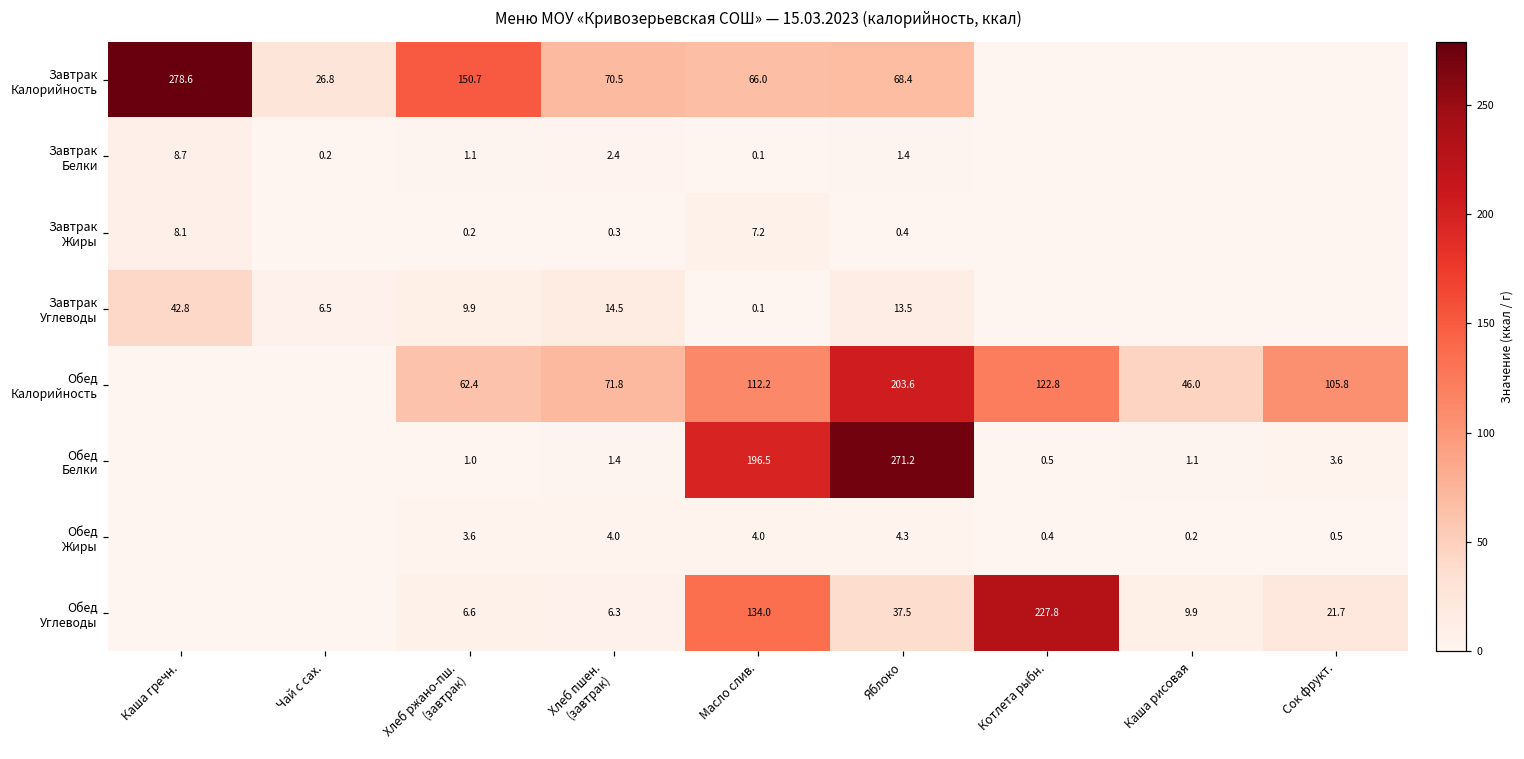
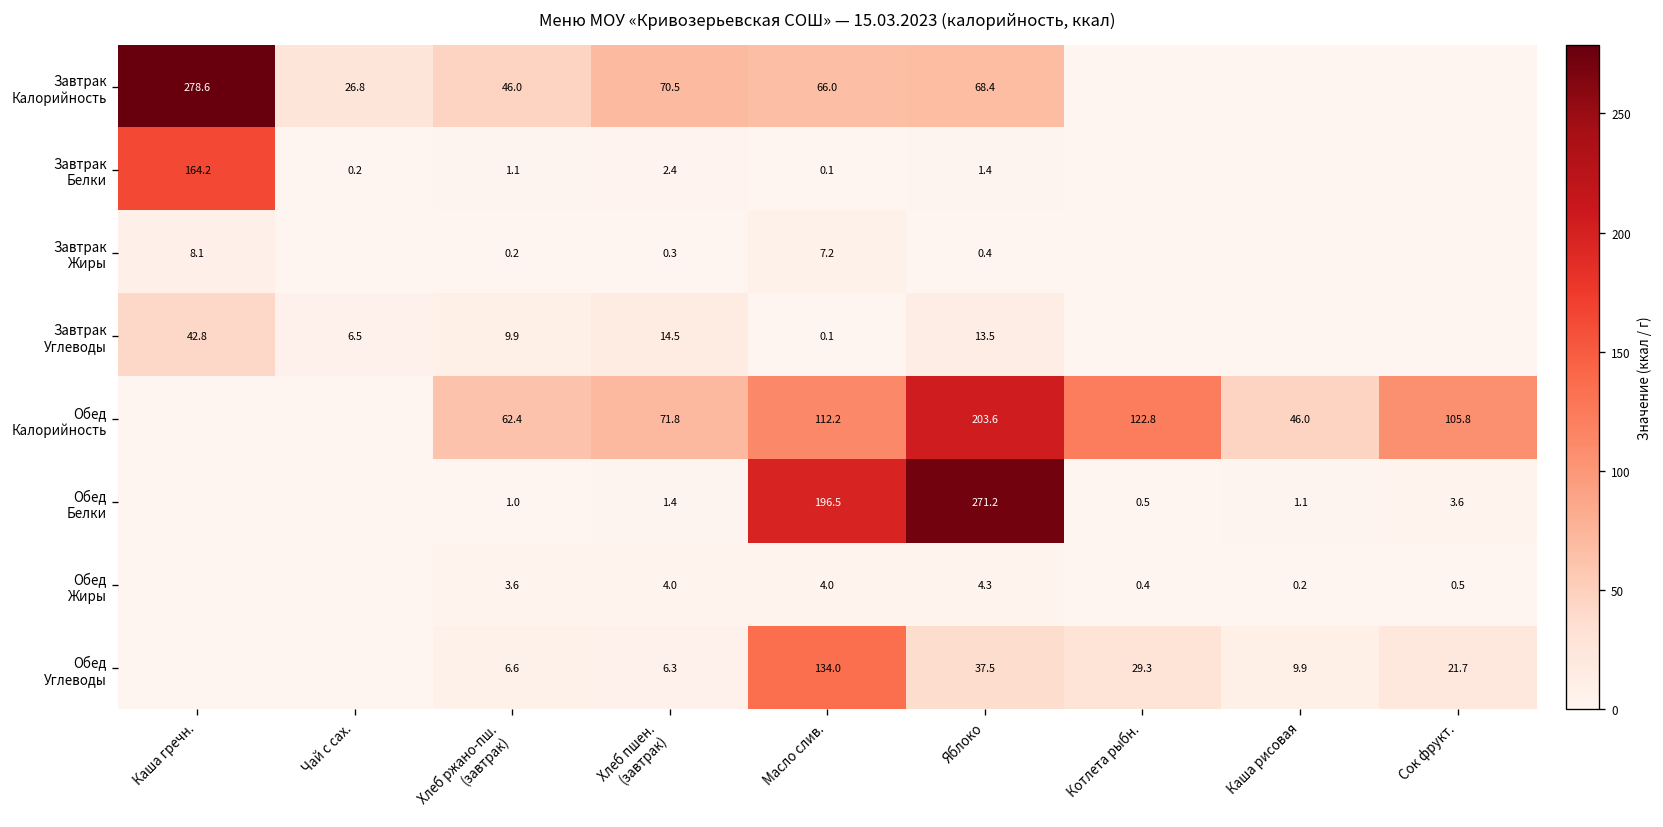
  {
    "Завтрак Калорийность": {
      "Каша гречн.": 278.6,
      "Чай с сах.": 26.8,
-     "Хлеб ржано-пш. (завтрак)": 150.7,
+     "Хлеб ржано-пш. (завтрак)": 46.0,
      "Хлеб пшен. (завтрак)": 70.5,
      "Масло слив.": 66.0,
      "Яблоко": 68.4
    },
    "Завтрак Белки": {
-     "Каша гречн.": 8.7,
+     "Каша гречн.": 164.2,
      "Чай с сах.": 0.2,
      "Хлеб ржано-пш. (завтрак)": 1.1,
      "Хлеб пшен. (завтрак)": 2.4,
      "Масло слив.": 0.1,
      "Яблоко": 1.4
    },
    "Завтрак Жиры": {
      "Каша гречн.": 8.1,
      "Хлеб ржано-пш. (завтрак)": 0.2,
      "Хлеб пшен. (завтрак)": 0.3,
      "Масло слив.": 7.2,
      "Яблоко": 0.4
    },
    "Завтрак Углеводы": {
      "Каша гречн.": 42.8,
      "Чай с сах.": 6.5,
      "Хлеб ржано-пш. (завтрак)": 9.9,
      "Хлеб пшен. (завтрак)": 14.5,
      "Масло слив.": 0.1,
      "Яблоко": 13.5
    },
    "Обед Калорийность": {
      "Хлеб ржано-пш. (завтрак)": 62.4,
      "Хлеб пшен. (завтрак)": 71.8,
      "Масло слив.": 112.2,
      "Яблоко": 203.6,
      "Котлета рыбн.": 122.8,
      "Каша рисовая": 46.0,
      "Сок фрукт.": 105.8
    },
    "Обед Белки": {
      "Хлеб ржано-пш. (завтрак)": 1.0,
      "Хлеб пшен. (завтрак)": 1.4,
      "Масло слив.": 196.5,
      "Яблоко": 271.2,
      "Котлета рыбн.": 0.5,
      "Каша рисовая": 1.1,
      "Сок фрукт.": 3.6
    },
    "Обед Жиры": {
      "Хлеб ржано-пш. (завтрак)": 3.6,
      "Хлеб пшен. (завтрак)": 4.0,
      "Масло слив.": 4.0,
      "Яблоко": 4.3,
      "Котлета рыбн.": 0.4,
      "Каша рисовая": 0.2,
      "Сок фрукт.": 0.5
    },
    "Обед Углеводы": {
      "Хлеб ржано-пш. (завтрак)": 6.6,
      "Хлеб пшен. (завтрак)": 6.3,
      "Масло слив.": 134.0,
      "Яблоко": 37.5,
-     "Котлета рыбн.": 227.8,
+     "Котлета рыбн.": 29.3,
      "Каша рисовая": 9.9,
      "Сок фрукт.": 21.7
    }
  }
